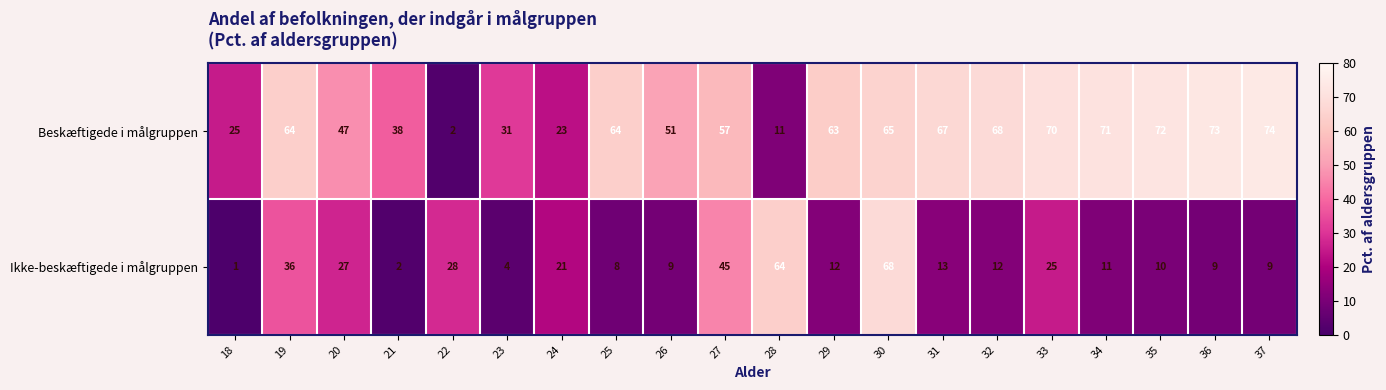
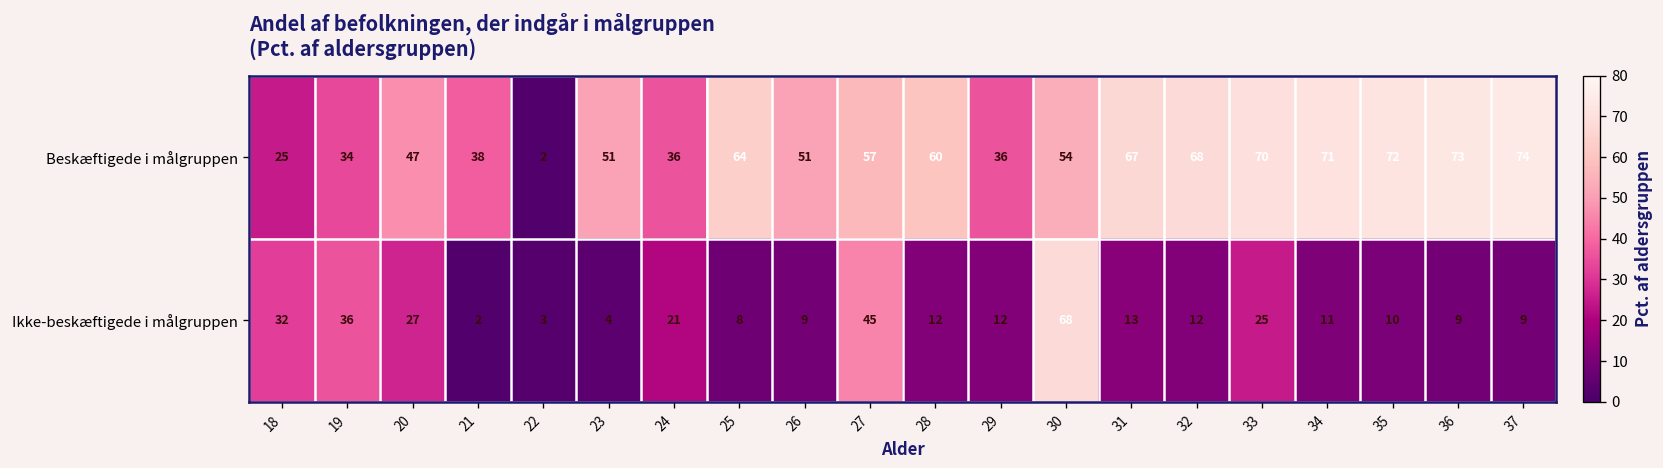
  {
    "Beskæftigede i målgruppen": {
      "18": 25,
-     "19": 64,
+     "19": 34,
      "20": 47,
      "21": 38,
      "22": 2,
-     "23": 31,
-     "24": 23,
+     "23": 51,
+     "24": 36,
      "25": 64,
      "26": 51,
      "27": 57,
-     "28": 11,
-     "29": 63,
-     "30": 65
+     "28": 60,
+     "29": 36,
+     "30": 54
    },
    "Ikke-beskæftigede i målgruppen": {
-     "18": 1,
+     "18": 32,
      "19": 36,
      "20": 27,
      "21": 2,
-     "22": 28,
+     "22": 3,
      "23": 4,
      "24": 21,
      "25": 8,
      "26": 9,
      "27": 45,
-     "28": 64,
+     "28": 12,
      "29": 12,
      "31": 13,
      "32": 12,
      "33": 25,
      "34": 11,
      "35": 10,
      "36": 9,
      "37": 9
    }
  }
